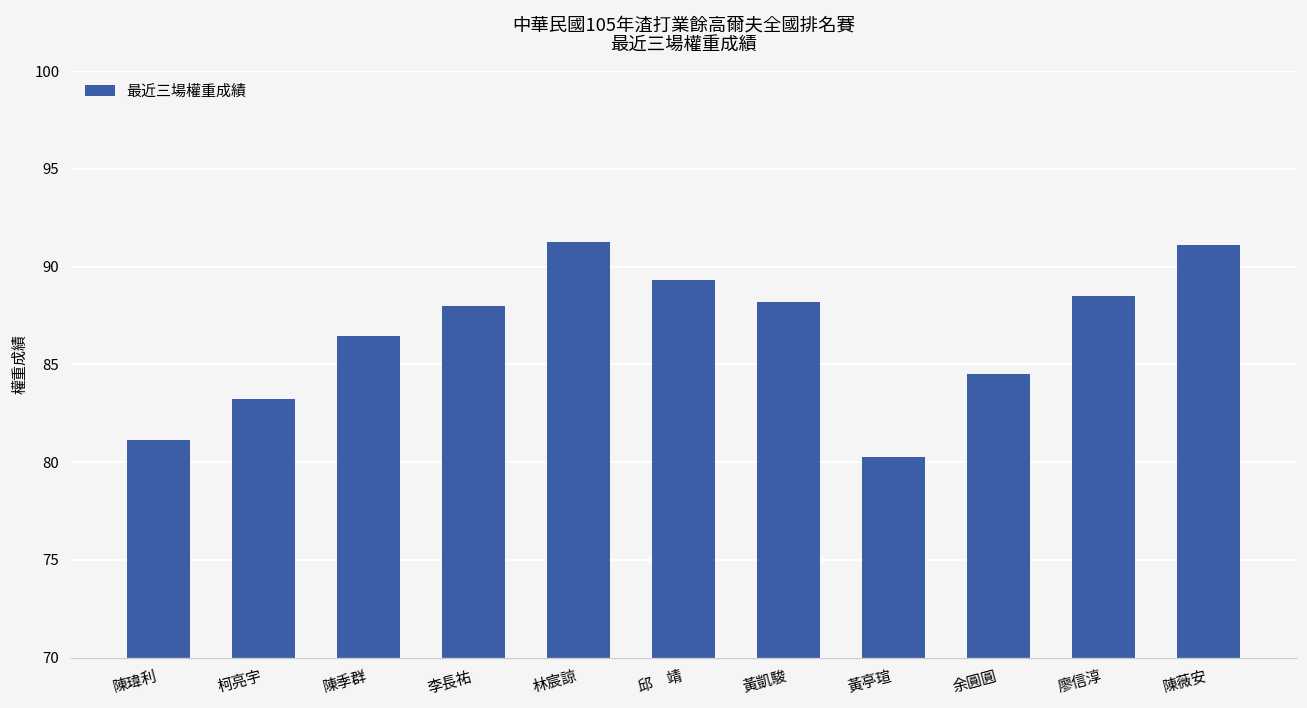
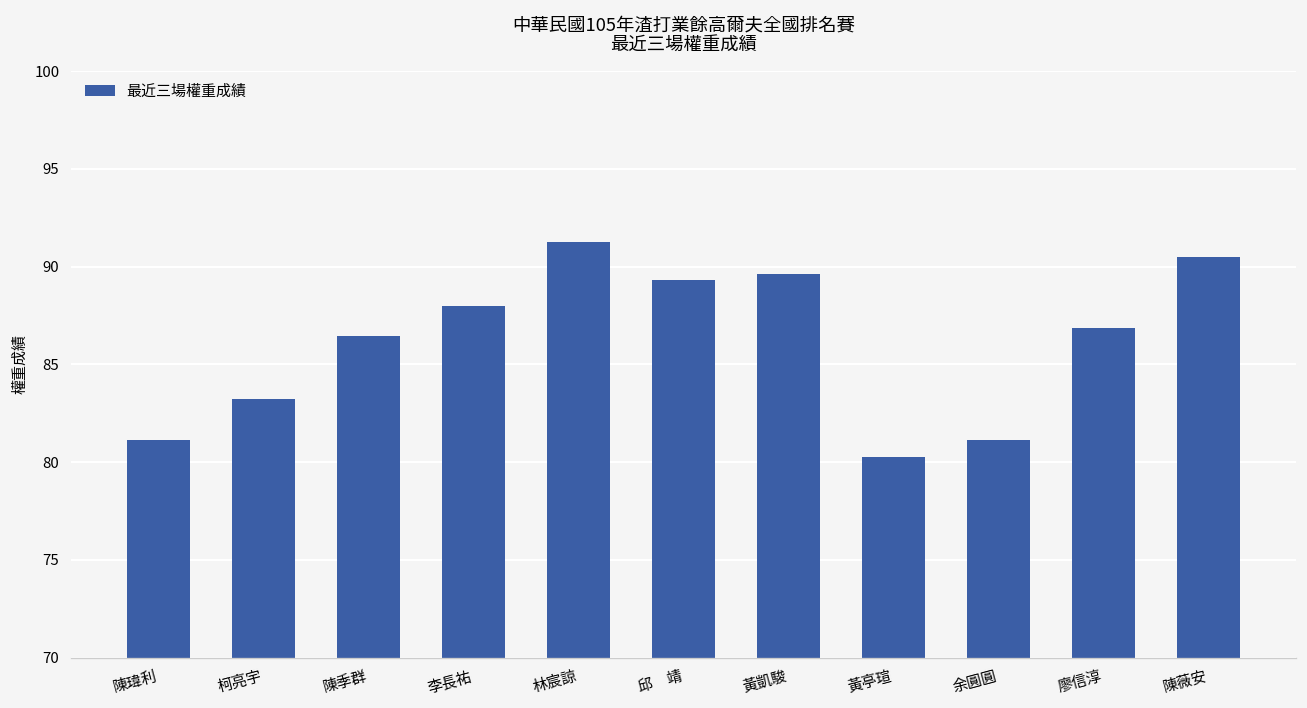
  {
    "陳瑋利": 81.2,
    "柯亮宇": 83.2,
    "陳季群": 86.5,
    "李長祐": 88.0,
    "林宸諒": 91.3,
    "邱 靖": 89.3,
-   "黃凱駿": 88.2,
+   "黃凱駿": 89.6,
    "黃亭瑄": 80.3,
-   "余圓圓": 84.5,
-   "廖信淳": 88.5,
-   "陳薇安": 91.1
+   "余圓圓": 81.1,
+   "廖信淳": 86.9,
+   "陳薇安": 90.5
  }
